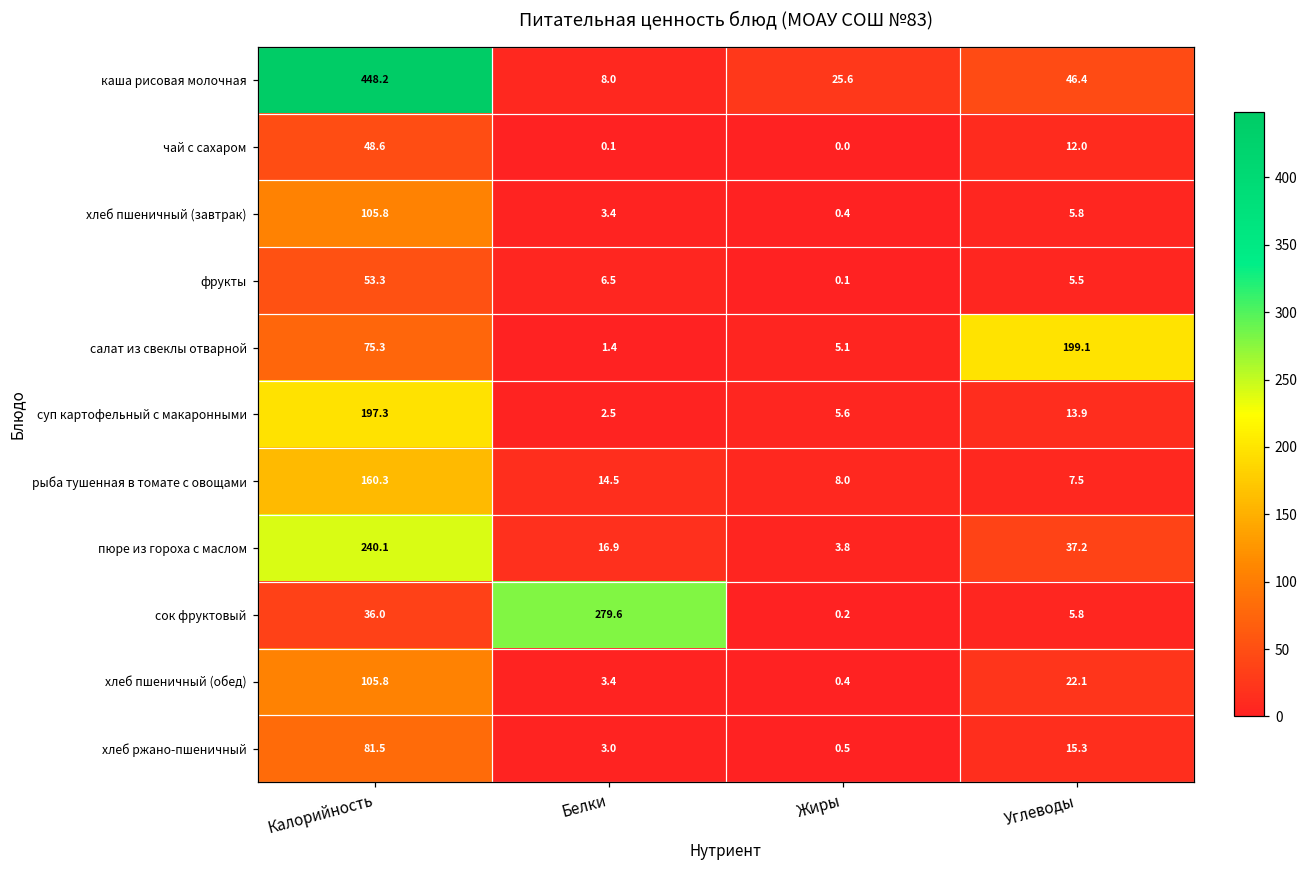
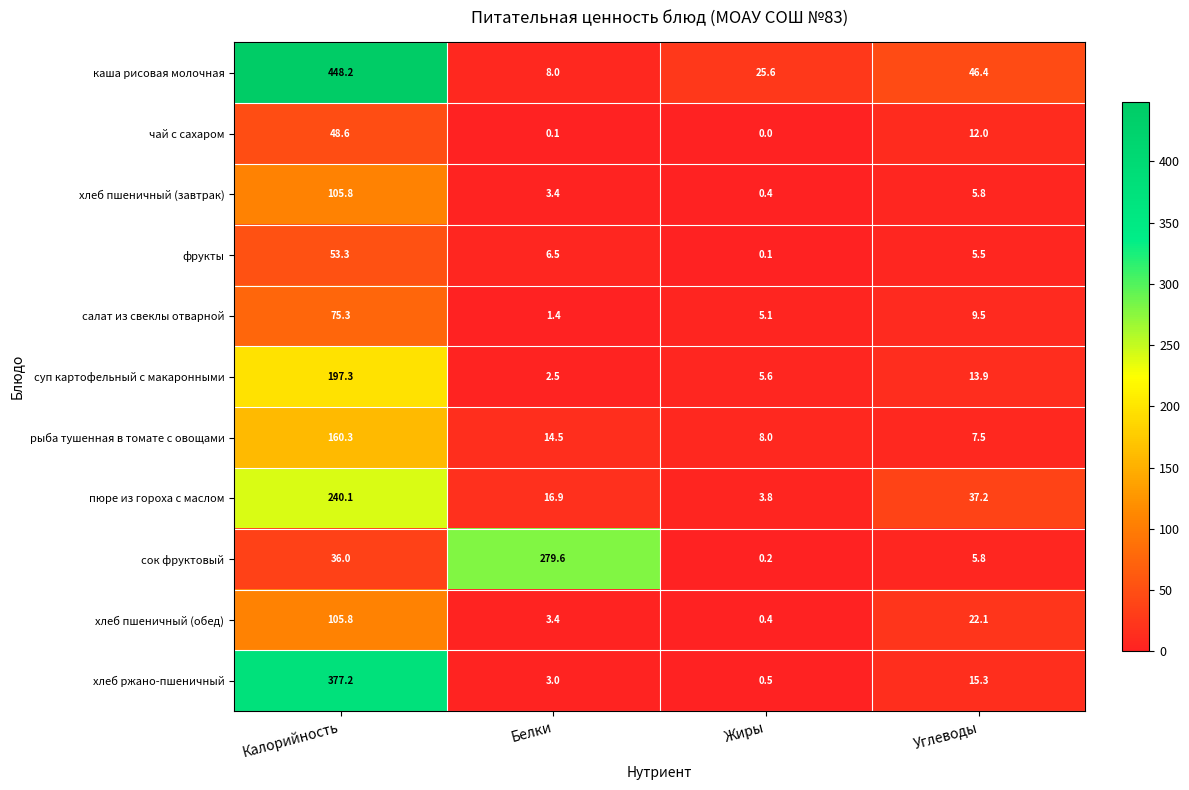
  {
    "каша рисовая молочная": {
      "Калорийность": 448.2,
      "Белки": 8.0,
      "Жиры": 25.6,
      "Углеводы": 46.4
    },
    "чай с сахаром": {
      "Калорийность": 48.6,
      "Белки": 0.1,
      "Жиры": 0.0,
      "Углеводы": 12.0
    },
    "хлеб пшеничный (завтрак)": {
      "Калорийность": 105.8,
      "Белки": 3.4,
      "Жиры": 0.4,
      "Углеводы": 5.8
    },
    "фрукты": {
      "Калорийность": 53.3,
      "Белки": 6.5,
      "Жиры": 0.1,
      "Углеводы": 5.5
    },
    "салат из свеклы отварной": {
      "Калорийность": 75.3,
      "Белки": 1.4,
      "Жиры": 5.1,
-     "Углеводы": 199.1
+     "Углеводы": 9.5
    },
    "суп картофельный с макаронными": {
      "Калорийность": 197.3,
      "Белки": 2.5,
      "Жиры": 5.6,
      "Углеводы": 13.9
    },
    "рыба тушенная в томате с овощами": {
      "Калорийность": 160.3,
      "Белки": 14.5,
      "Жиры": 8.0,
      "Углеводы": 7.5
    },
    "пюре из гороха с маслом": {
      "Калорийность": 240.1,
      "Белки": 16.9,
      "Жиры": 3.8,
      "Углеводы": 37.2
    },
    "сок фруктовый": {
      "Калорийность": 36.0,
      "Белки": 279.6,
      "Жиры": 0.2,
      "Углеводы": 5.8
    },
    "хлеб пшеничный (обед)": {
      "Калорийность": 105.8,
      "Белки": 3.4,
      "Жиры": 0.4,
      "Углеводы": 22.1
    },
    "хлеб ржано-пшеничный": {
-     "Калорийность": 81.5,
+     "Калорийность": 377.2,
      "Белки": 3.0,
      "Жиры": 0.5,
      "Углеводы": 15.3
    }
  }
